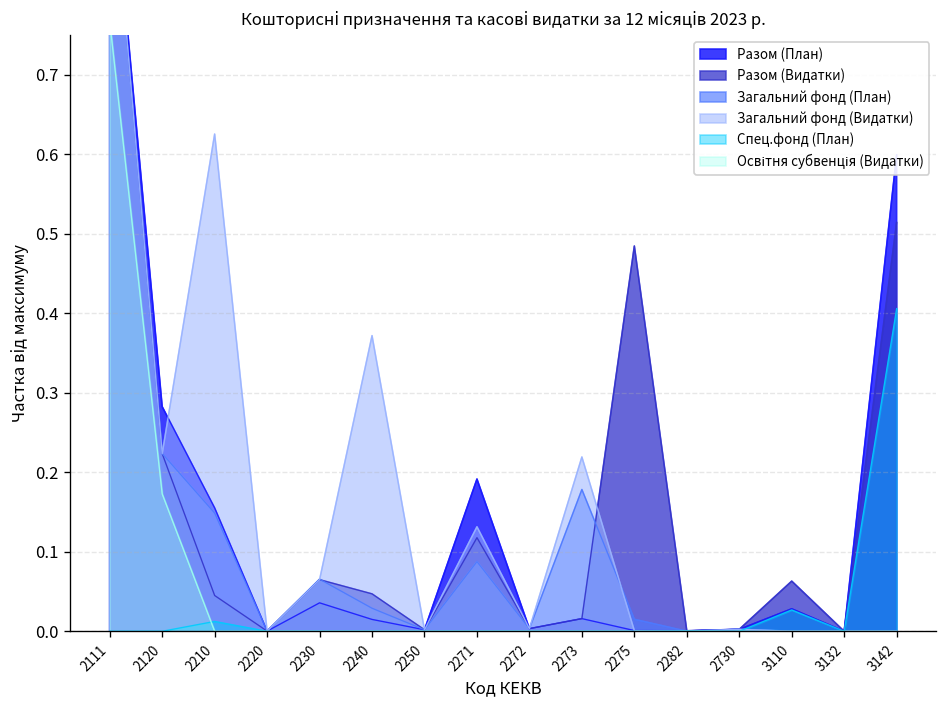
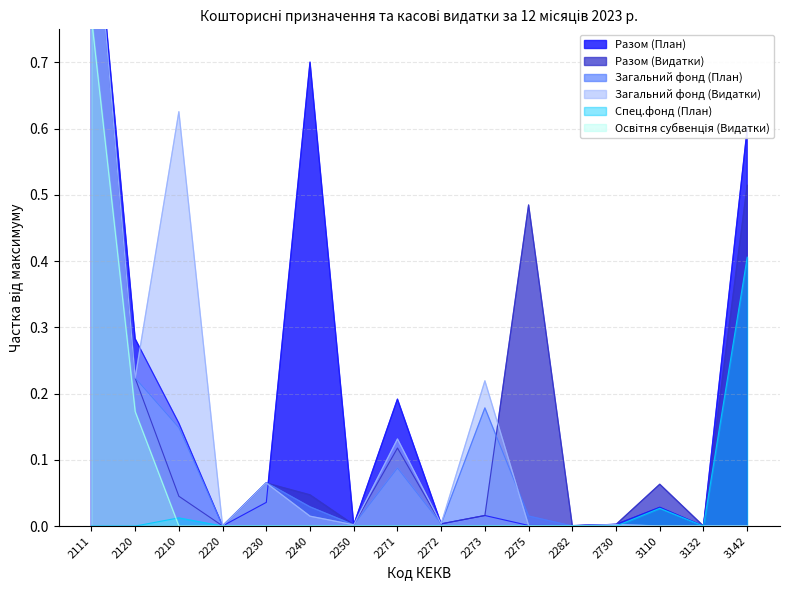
  {
    "Разом (План)": {
      "2120": 0.28,
      "2210": 0.16,
      "2230": 0.04,
-     "2240": 0.01,
+     "2240": 0.70,
      "2271": 0.19
    },
    "Разом (Видатки)": {
      "2210": 0.04,
      "2240": 0.05,
      "2271": 0.12,
      "2275": 0.48,
      "3110": 0.06,
      "3142": 0.51
    },
    "Загальний фонд (План)": {
      "2210": 0.15,
      "2240": 0.03,
      "2271": 0.09,
      "2273": 0.18,
      "2275": 0.02
    },
    "Загальний фонд (Видатки)": {
      "2210": 0.63,
-     "2240": 0.37,
+     "2240": 0.01,
      "2271": 0.13,
      "2273": 0.22
    },
    "Спец.фонд (План)": {
      "2111": 0.00,
      "2120": 0.00,
      "2210": 0.01,
      "3142": 0.41
    },
    "Освітня субвенція (Видатки)": {
      "2120": 0.17,
      "2210": 0.00
    }
  }
